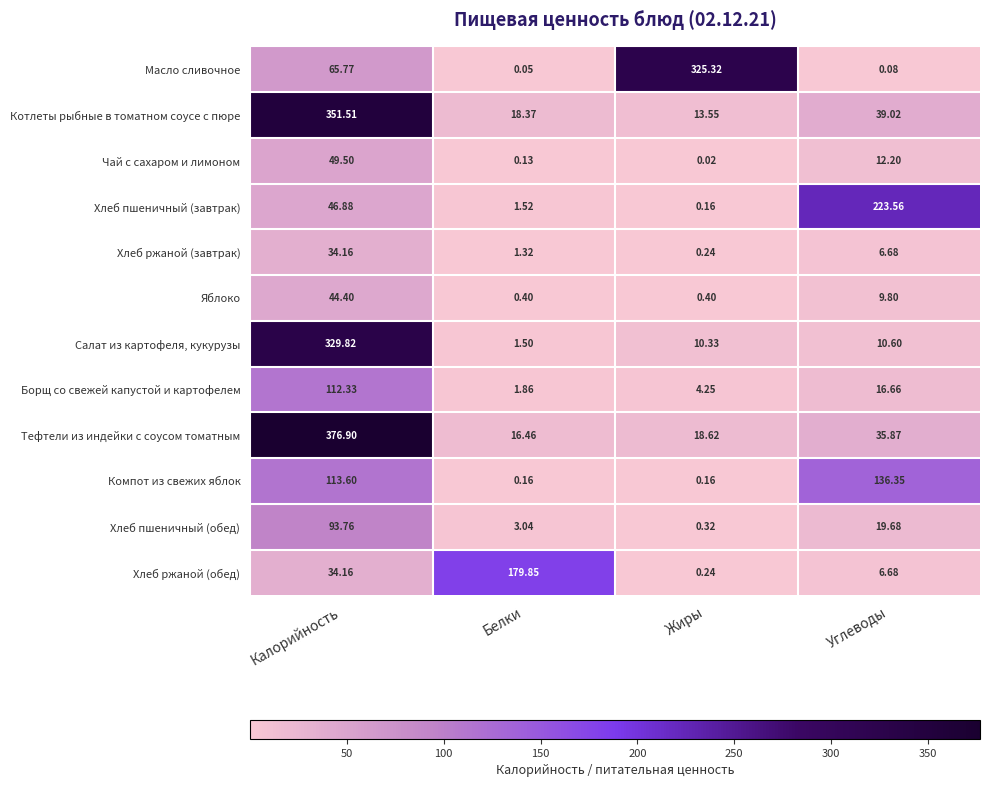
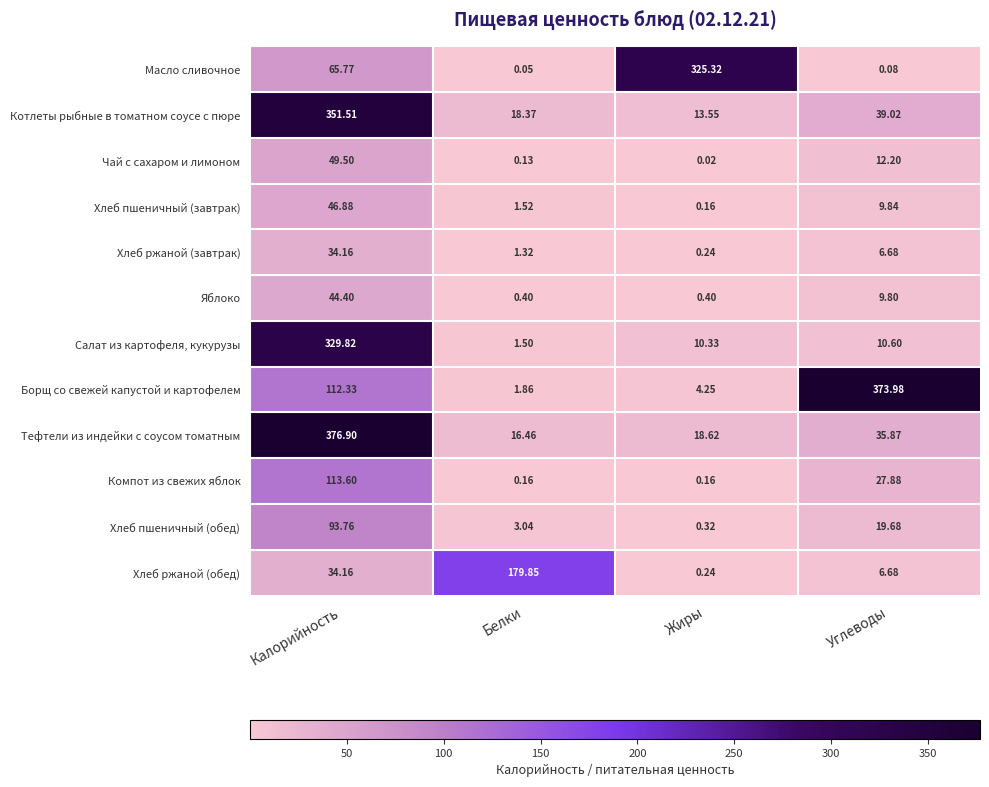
  {
    "Масло сливочное": {
      "Калорийность": 65.77,
      "Белки": 0.05,
      "Жиры": 325.32,
      "Углеводы": 0.08
    },
    "Котлеты рыбные в томатном соусе с пюре": {
      "Калорийность": 351.51,
      "Белки": 18.37,
      "Жиры": 13.55,
      "Углеводы": 39.02
    },
    "Чай с сахаром и лимоном": {
      "Калорийность": 49.50,
      "Белки": 0.13,
      "Жиры": 0.02,
      "Углеводы": 12.20
    },
    "Хлеб пшеничный (завтрак)": {
      "Калорийность": 46.88,
      "Белки": 1.52,
      "Жиры": 0.16,
-     "Углеводы": 223.56
+     "Углеводы": 9.84
    },
    "Хлеб ржаной (завтрак)": {
      "Калорийность": 34.16,
      "Белки": 1.32,
      "Жиры": 0.24,
      "Углеводы": 6.68
    },
    "Яблоко": {
      "Калорийность": 44.40,
      "Белки": 0.40,
      "Жиры": 0.40,
      "Углеводы": 9.80
    },
    "Салат из картофеля, кукурузы": {
      "Калорийность": 329.82,
      "Белки": 1.50,
      "Жиры": 10.33,
      "Углеводы": 10.60
    },
    "Борщ со свежей капустой и картофелем": {
      "Калорийность": 112.33,
      "Белки": 1.86,
      "Жиры": 4.25,
-     "Углеводы": 16.66
+     "Углеводы": 373.98
    },
    "Тефтели из индейки с соусом томатным": {
      "Калорийность": 376.90,
      "Белки": 16.46,
      "Жиры": 18.62,
      "Углеводы": 35.87
    },
    "Компот из свежих яблок": {
      "Калорийность": 113.60,
      "Белки": 0.16,
      "Жиры": 0.16,
-     "Углеводы": 136.35
+     "Углеводы": 27.88
    },
    "Хлеб пшеничный (обед)": {
      "Калорийность": 93.76,
      "Белки": 3.04,
      "Жиры": 0.32,
      "Углеводы": 19.68
    },
    "Хлеб ржаной (обед)": {
      "Калорийность": 34.16,
      "Белки": 179.85,
      "Жиры": 0.24,
      "Углеводы": 6.68
    }
  }
